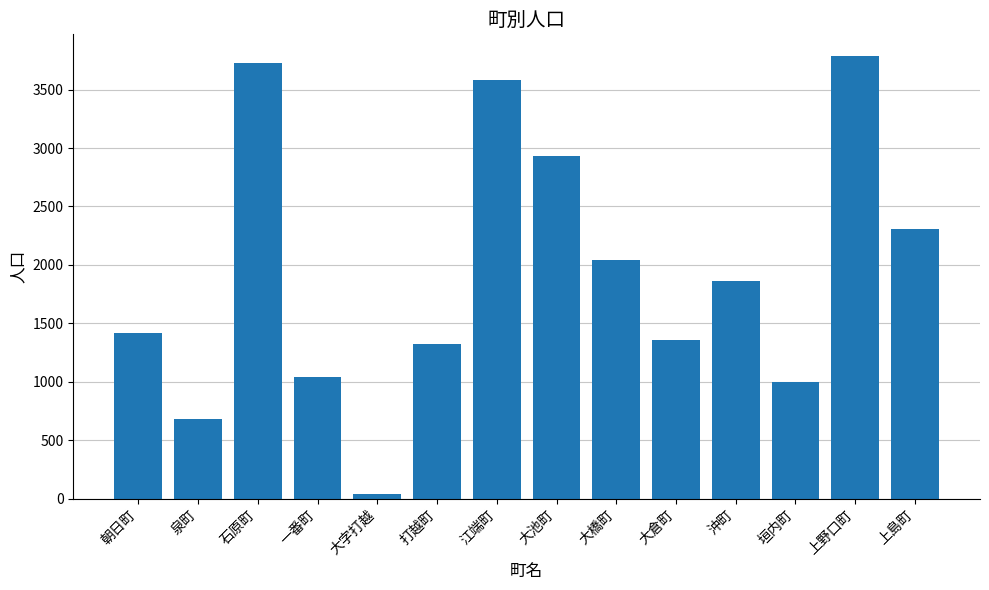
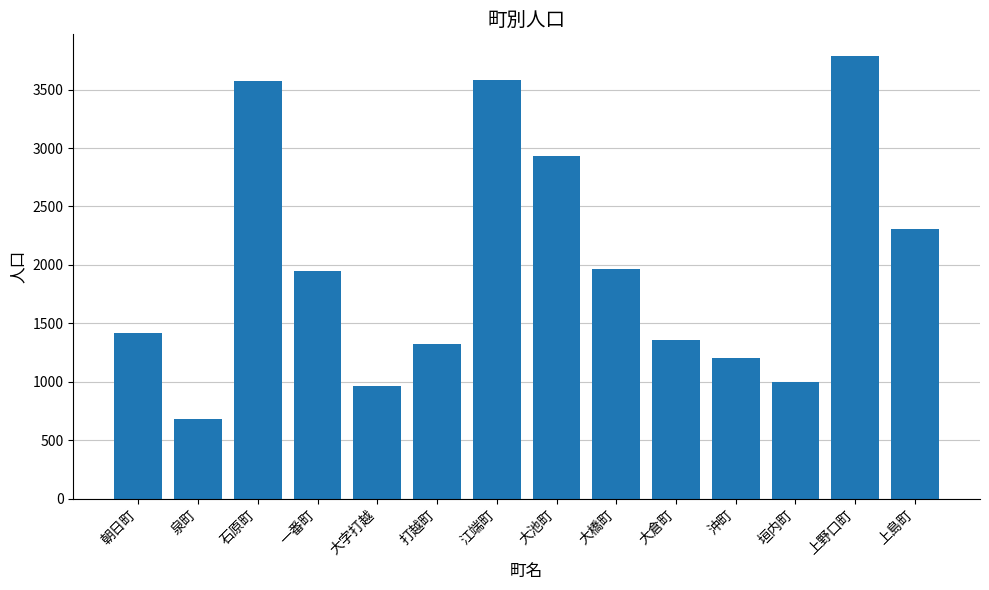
  {
    "朝日町": 1420,
    "泉町": 680,
-   "石原町": 3730,
-   "一番町": 1040,
-   "大字打越": 40,
+   "石原町": 3580,
+   "一番町": 1940,
+   "大字打越": 970,
    "打越町": 1320,
    "江端町": 3580,
    "大池町": 2940,
-   "大橋町": 2050,
+   "大橋町": 1970,
    "大倉町": 1360,
-   "沖町": 1860,
+   "沖町": 1210,
    "垣内町": 1000,
    "上野口町": 3780,
    "上島町": 2300
  }
